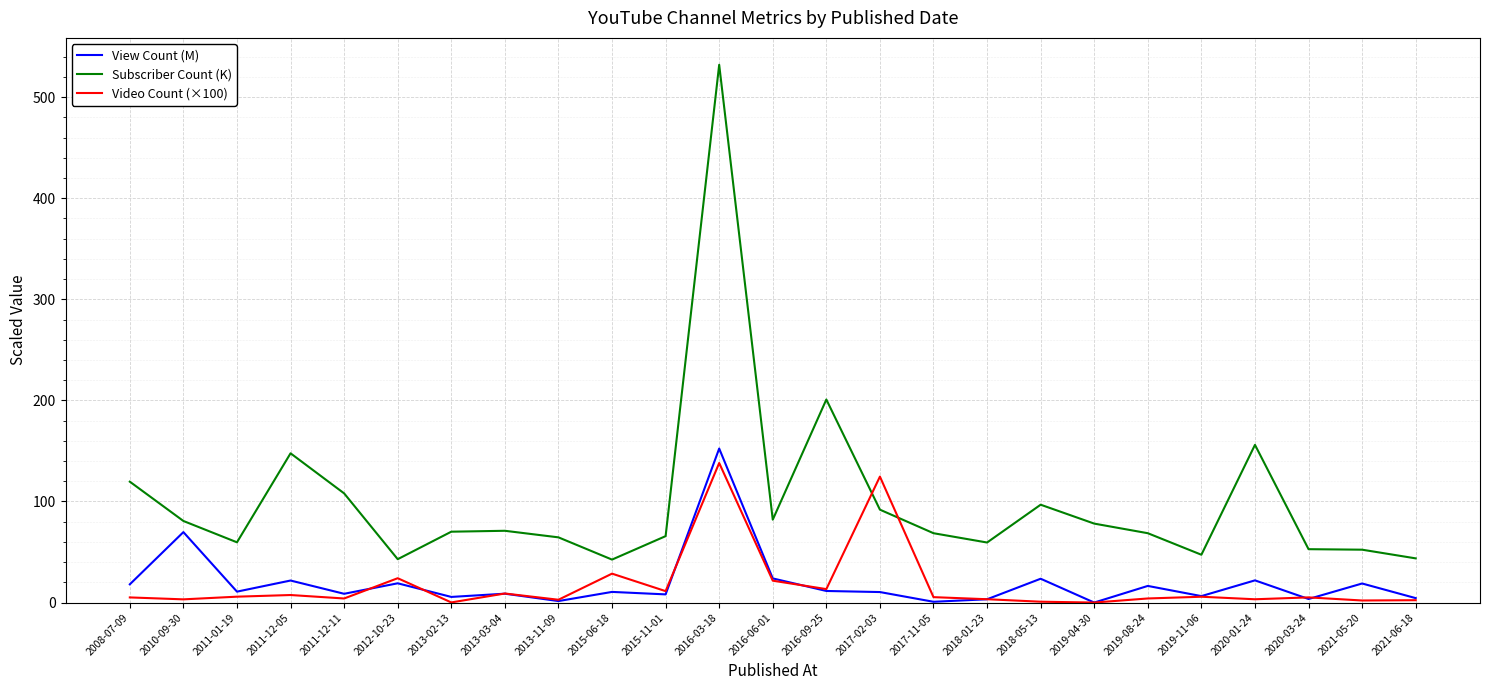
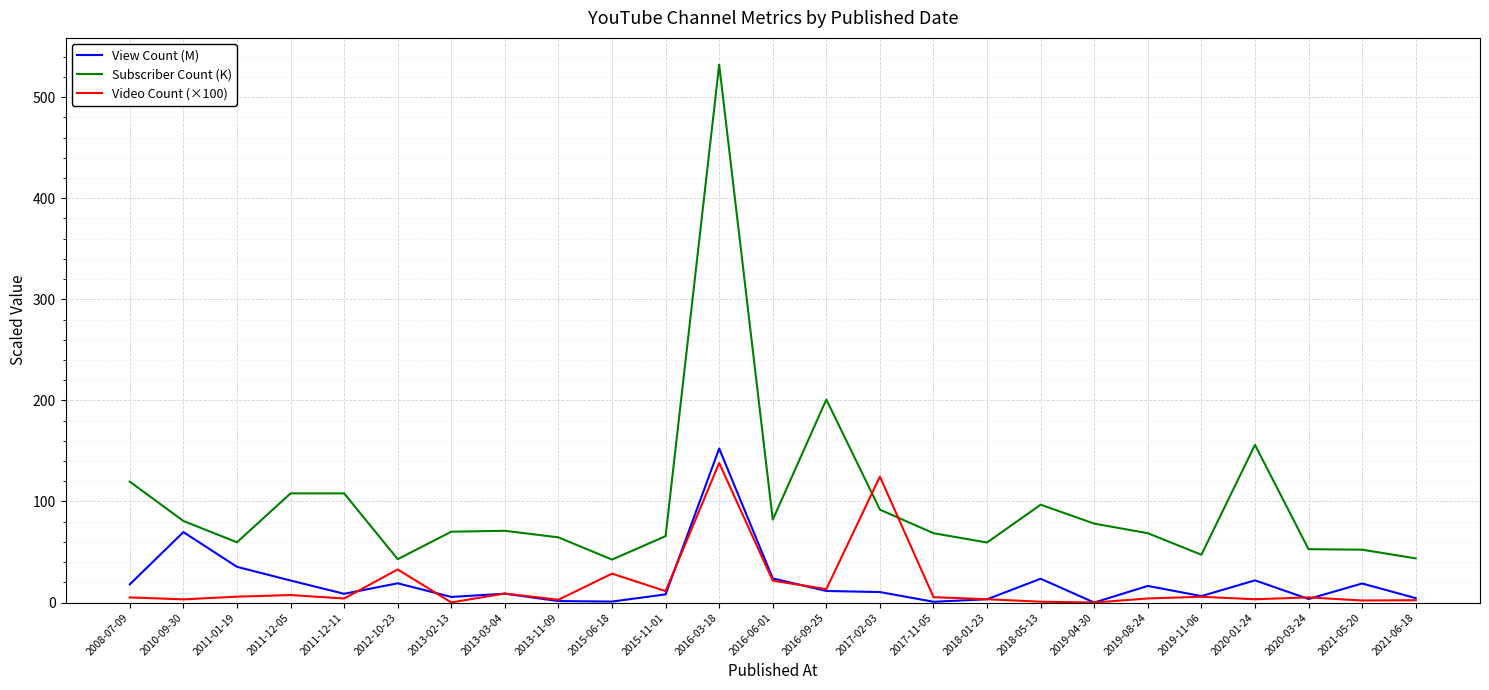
  {
    "View Count (M)": {
      "2008-07-09": 18,
      "2010-09-30": 70,
-     "2011-01-19": 11,
+     "2011-01-19": 35,
      "2011-12-05": 22,
      "2011-12-11": 9,
      "2012-10-23": 19,
      "2013-02-13": 6,
-     "2015-06-18": 11,
+     "2015-06-18": 1,
      "2015-11-01": 8,
      "2016-03-18": 152,
      "2017-02-03": 10,
      "2017-11-05": 1,
      "2018-05-13": 24,
      "2019-08-24": 16,
      "2020-01-24": 22,
      "2021-05-20": 19
    },
    "Subscriber Count (K)": {
      "2008-07-09": 120,
      "2010-09-30": 81,
      "2011-01-19": 60,
-     "2011-12-05": 148,
+     "2011-12-05": 108,
      "2011-12-11": 108,
      "2012-10-23": 43,
      "2013-02-13": 70,
      "2013-03-04": 71,
      "2013-11-09": 65,
      "2015-06-18": 43,
      "2015-11-01": 66,
      "2016-03-18": 532,
      "2016-06-01": 82,
      "2016-09-25": 201,
      "2017-02-03": 92,
      "2017-11-05": 69,
      "2018-01-23": 59,
      "2018-05-13": 97,
      "2019-04-30": 78,
      "2019-08-24": 69,
      "2019-11-06": 47,
      "2020-01-24": 156,
      "2020-03-24": 53,
      "2021-05-20": 52,
      "2021-06-18": 44
    },
    "Video Count (×100)": {
      "2008-07-09": 5,
      "2010-09-30": 3,
      "2011-01-19": 6,
      "2011-12-05": 7,
      "2011-12-11": 4,
-     "2012-10-23": 24,
+     "2012-10-23": 33,
      "2013-02-13": 0,
      "2015-06-18": 29,
      "2015-11-01": 11,
      "2016-03-18": 138,
      "2017-02-03": 125,
      "2017-11-05": 5,
      "2018-05-13": 1,
      "2019-08-24": 4,
      "2020-01-24": 3,
      "2021-05-20": 2
    }
  }
